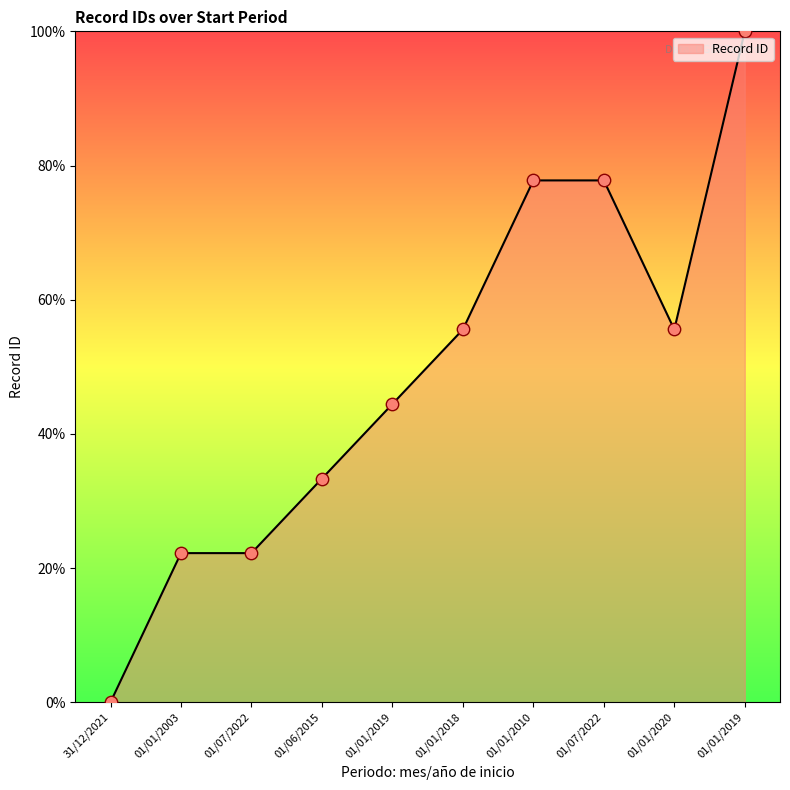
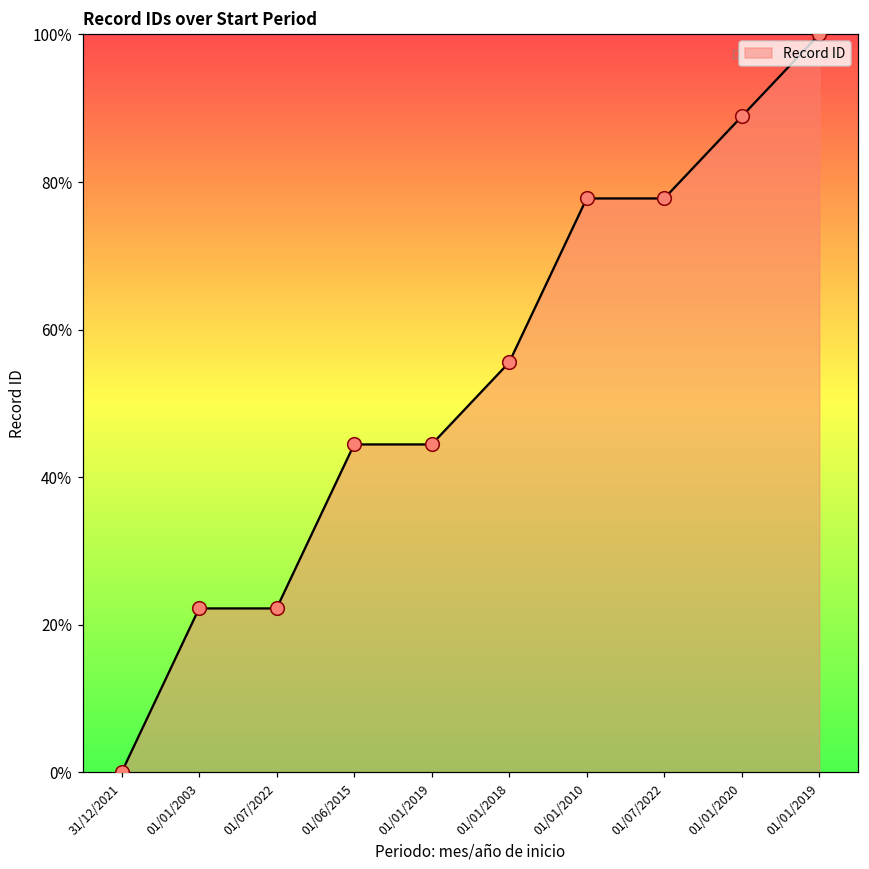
  {
    "31/12/2021": "0%",
    "01/01/2003": "22%",
-   "01/06/2015": "33%",
+   "01/06/2015": "44%",
    "01/01/2018": "56%",
    "01/01/2010": "78%",
-   "01/01/2020": "56%"
+   "01/01/2020": "89%"
  }
